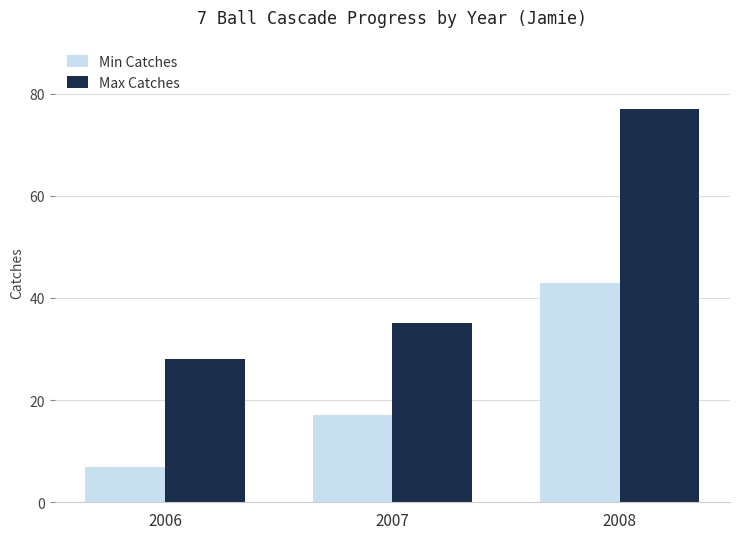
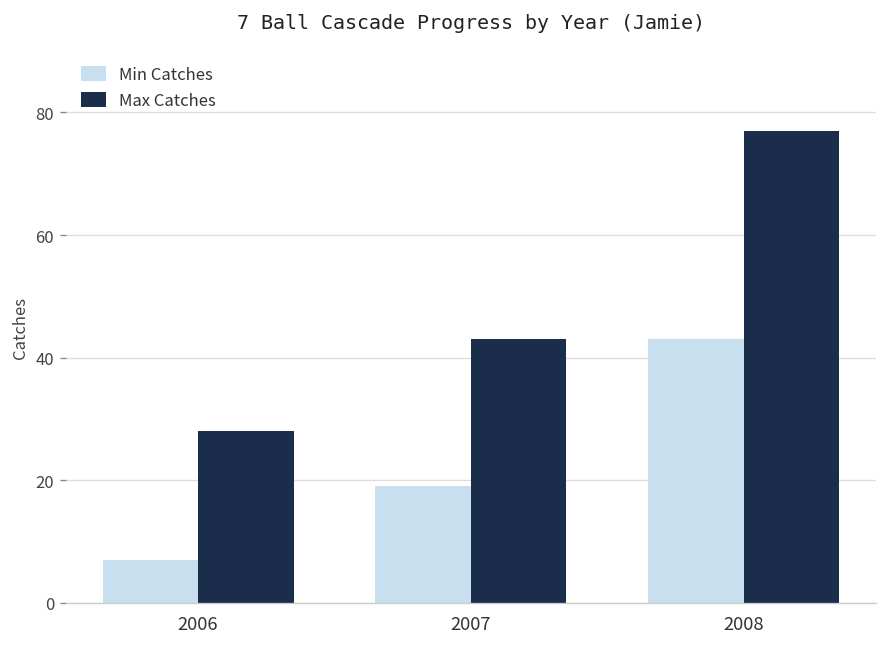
  {
    "Min Catches": {
      "2006": 7,
-     "2007": 17,
+     "2007": 19,
      "2008": 43
    },
    "Max Catches": {
      "2006": 28,
-     "2007": 35,
+     "2007": 43,
      "2008": 77
    }
  }
